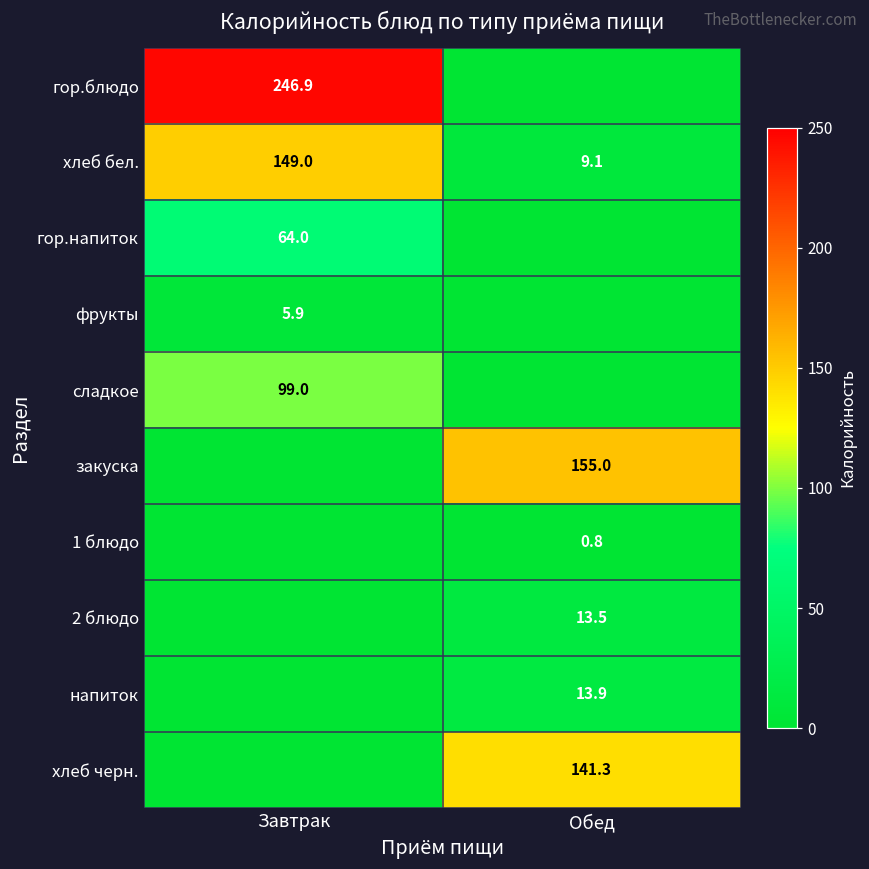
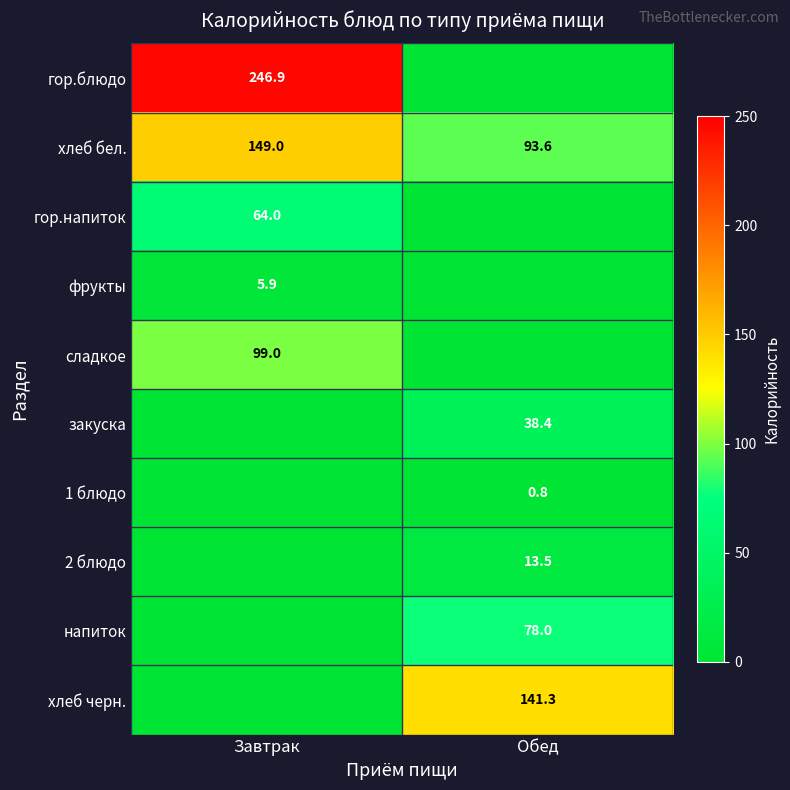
  {
    "гор.блюдо": {
      "Завтрак": 246.9
    },
    "хлеб бел.": {
      "Завтрак": 149.0,
-     "Обед": 9.1
+     "Обед": 93.6
    },
    "гор.напиток": {
      "Завтрак": 64.0
    },
    "фрукты": {
      "Завтрак": 5.9
    },
    "сладкое": {
      "Завтрак": 99.0
    },
    "закуска": {
-     "Обед": 155.0
+     "Обед": 38.4
    },
    "1 блюдо": {
      "Обед": 0.8
    },
    "2 блюдо": {
      "Обед": 13.5
    },
    "напиток": {
-     "Обед": 13.9
+     "Обед": 78.0
    },
    "хлеб черн.": {
      "Обед": 141.3
    }
  }
